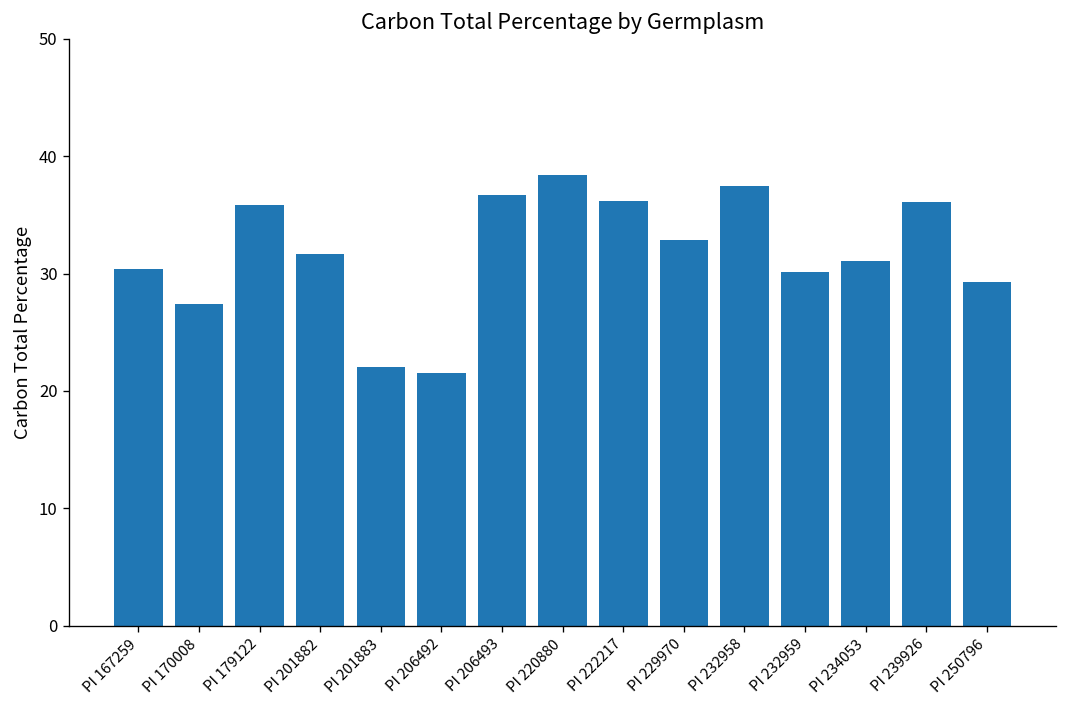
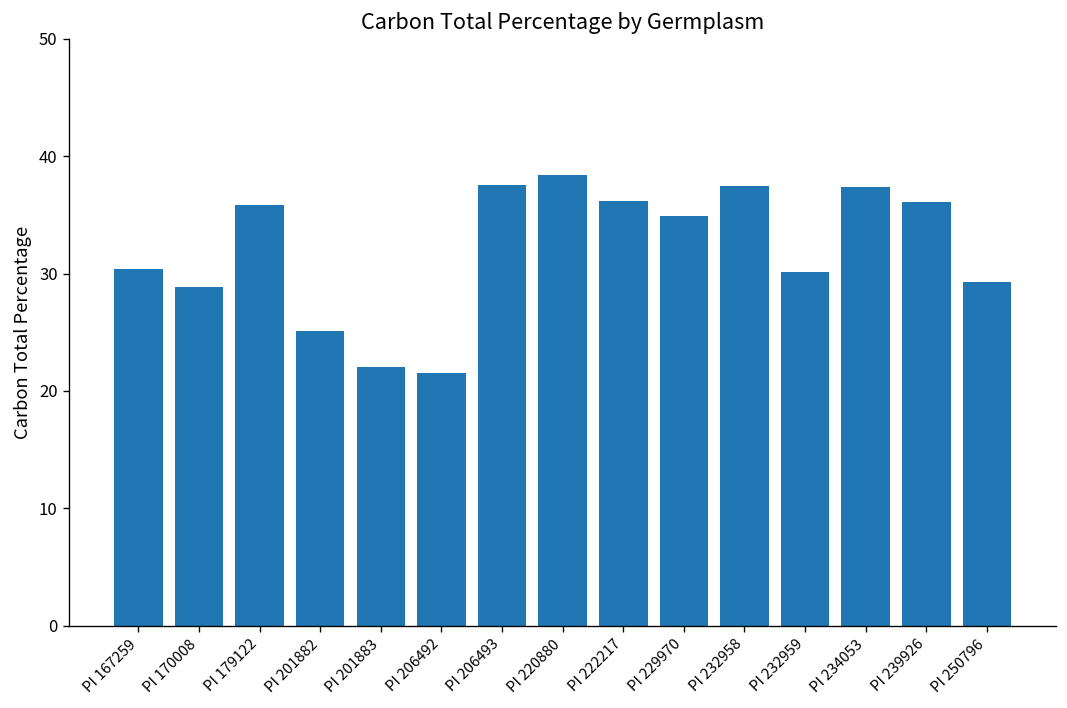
  {
    "PI 167259": 30,
-   "PI 170008": 27,
+   "PI 170008": 29,
    "PI 179122": 36,
-   "PI 201882": 32,
+   "PI 201882": 25,
    "PI 201883": 22,
    "PI 206492": 22,
-   "PI 206493": 37,
+   "PI 206493": 38,
    "PI 220880": 38,
    "PI 222217": 36,
-   "PI 229970": 33,
+   "PI 229970": 35,
    "PI 232958": 37,
    "PI 232959": 30,
-   "PI 234053": 31,
+   "PI 234053": 37,
    "PI 239926": 36,
    "PI 250796": 29
  }
